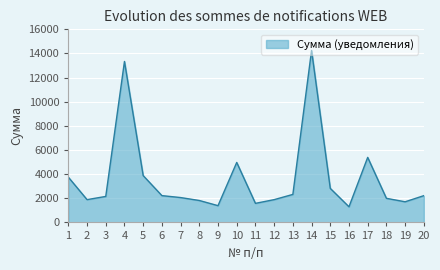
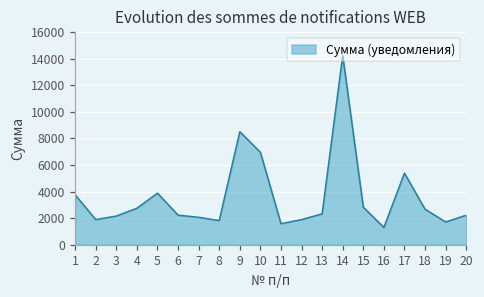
  {
    "1": 3700,
    "2": 1900,
    "3": 2200,
-   "4": 13300,
+   "4": 2700,
    "5": 3900,
    "6": 2200,
    "7": 2100,
    "8": 1800,
-   "9": 1400,
-   "10": 5000,
+   "9": 8500,
+   "10": 7000,
    "11": 1600,
    "12": 1900,
    "13": 2300,
    "15": 2800,
    "16": 1300,
    "17": 5400,
-   "18": 2000,
+   "18": 2700,
    "19": 1700,
    "20": 2200
  }
